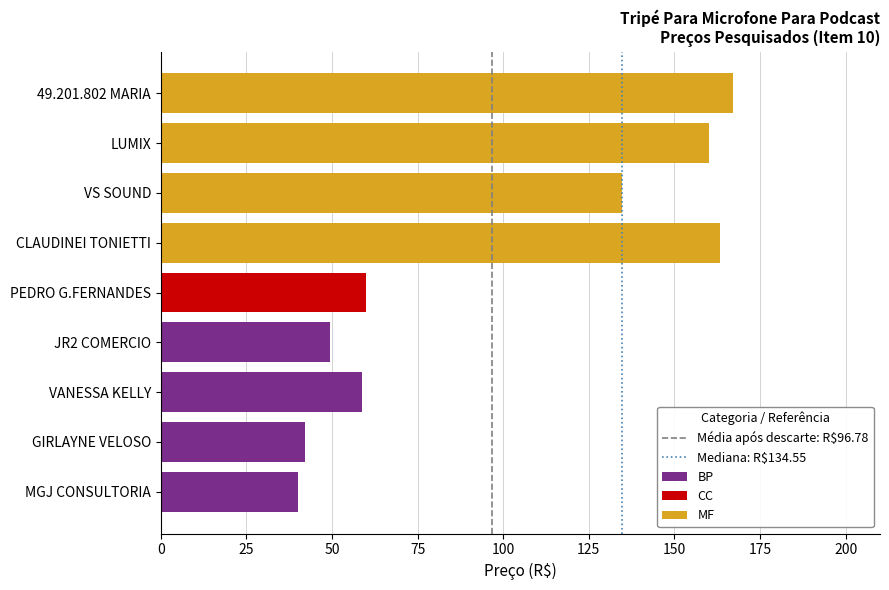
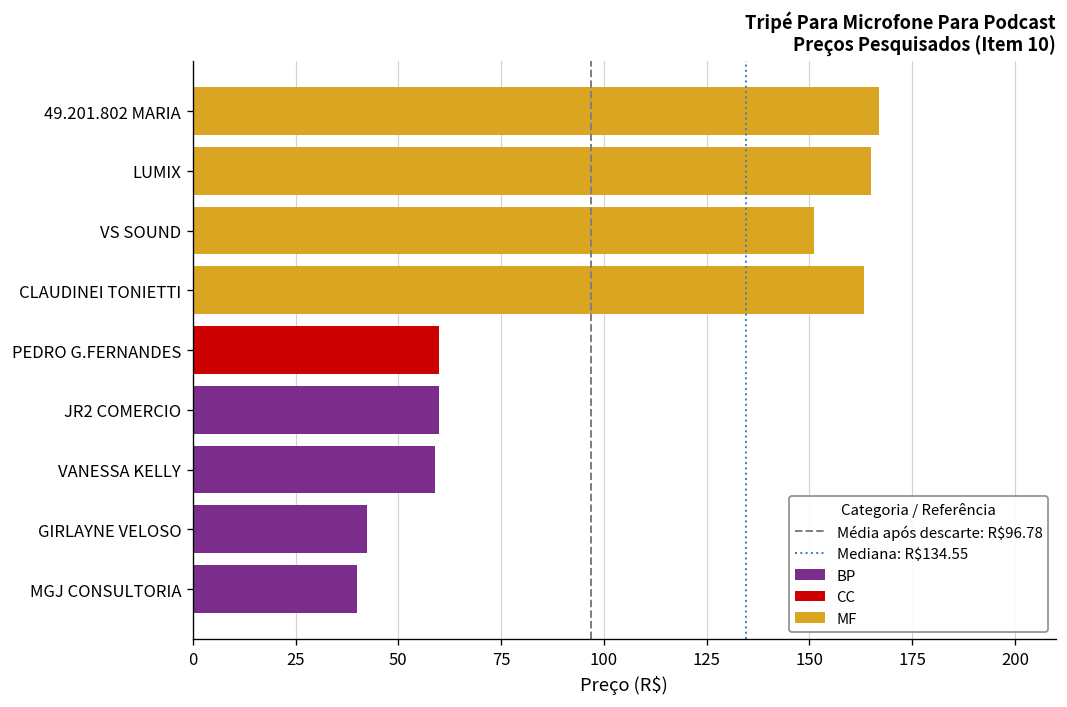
  {
    "BP": {
-     "JR2 COMERCIO": 49,
+     "JR2 COMERCIO": 60,
      "VANESSA KELLY": 59,
      "GIRLAYNE VELOSO": 42,
      "MGJ CONSULTORIA": 40
    },
    "CC": {
      "PEDRO G.FERNANDES": 60
    },
    "MF": {
      "49.201.802 MARIA": 167,
-     "LUMIX": 160,
-     "VS SOUND": 135,
+     "LUMIX": 165,
+     "VS SOUND": 151,
      "CLAUDINEI TONIETTI": 163
    }
  }
